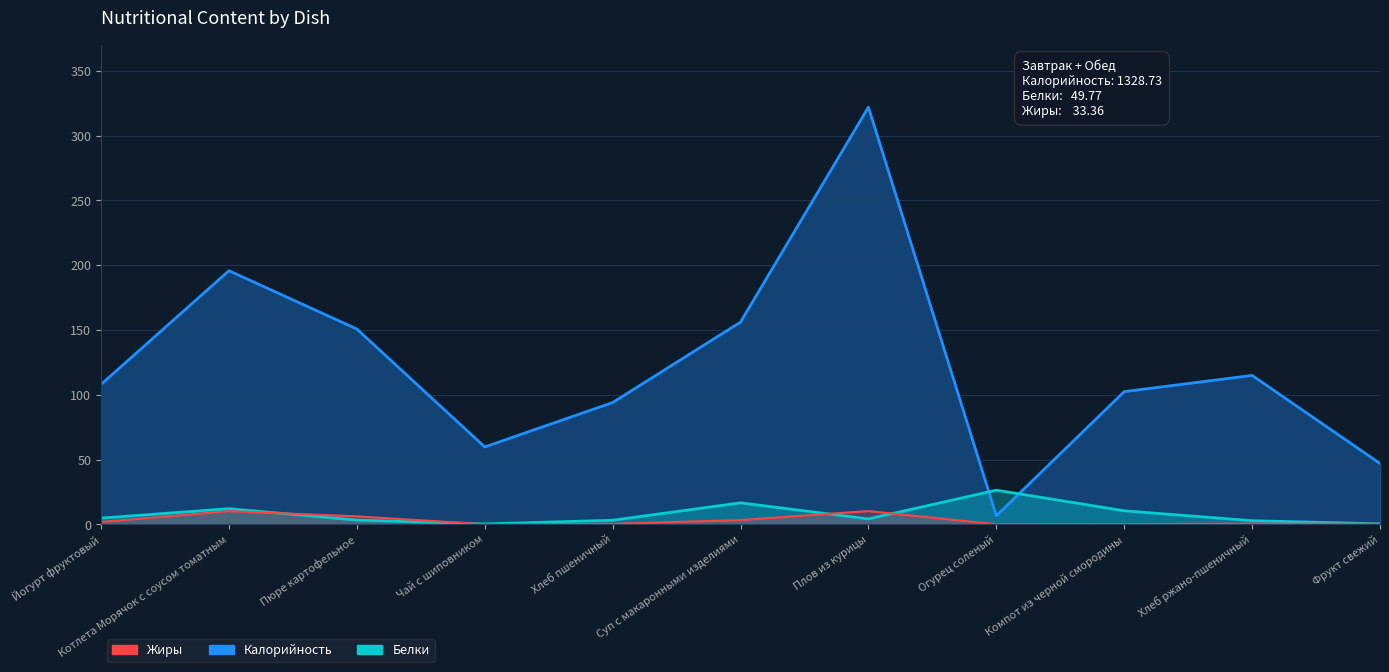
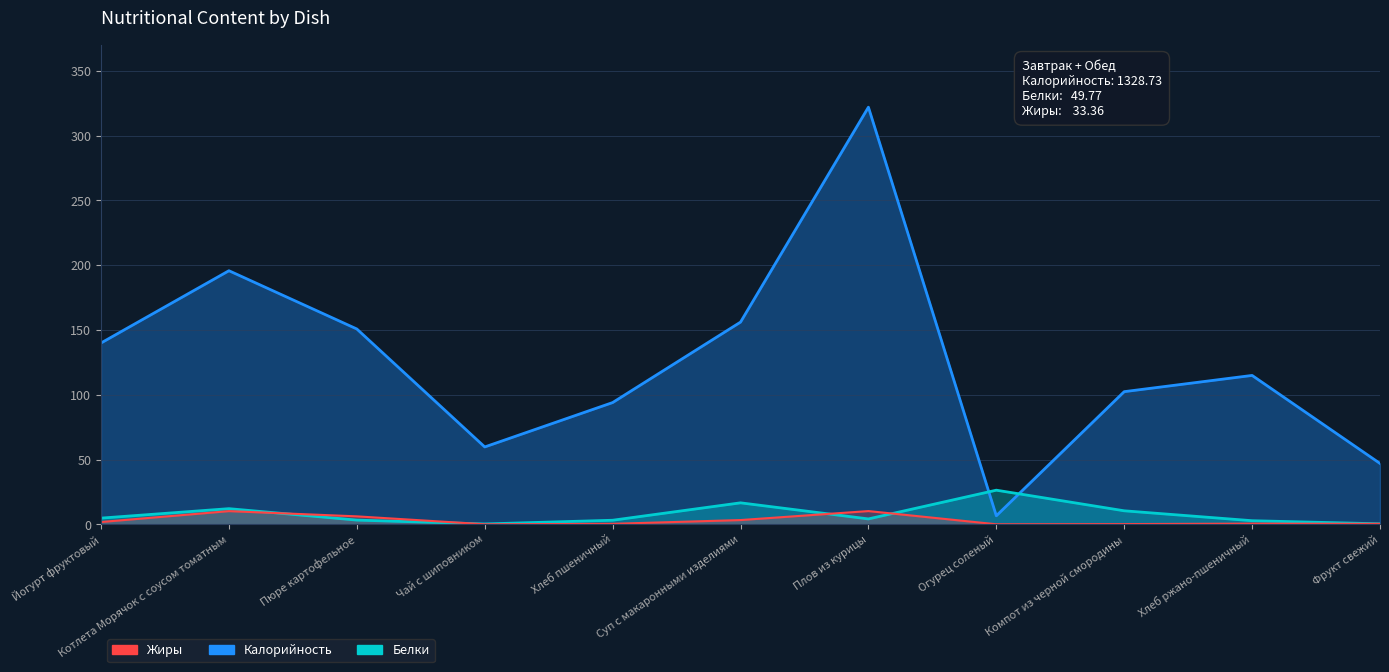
  {
    "Калорийность": {
-     "Йогурт фруктовый": 108,
+     "Йогурт фруктовый": 140,
      "Котлета Морячок с соусом томатным": 196,
      "Пюре картофельное": 151,
      "Чай с шиповником": 60,
      "Хлеб пшеничный": 94,
      "Суп с макаронными изделиями": 156,
      "Плов из курицы": 322,
      "Огурец соленый": 7,
      "Компот из черной смородины": 102,
      "Хлеб ржано-пшеничный": 115,
      "Фрукт свежий": 47
    },
    "Белки": {
      "Йогурт фруктовый": 5,
      "Пюре картофельное": 3,
      "Хлеб пшеничный": 3,
      "Суп с макаронными изделиями": 17,
      "Плов из курицы": 4,
      "Огурец соленый": 26,
      "Компот из черной смородины": 10,
      "Хлеб ржано-пшеничный": 3
    },
    "Жиры": {
      "Йогурт фруктовый": 2,
      "Пюре картофельное": 6,
      "Хлеб пшеничный": 0,
      "Суп с макаронными изделиями": 3,
      "Плов из курицы": 10,
      "Огурец соленый": 0,
      "Компот из черной смородины": 0,
      "Хлеб ржано-пшеничный": 1
    }
  }
